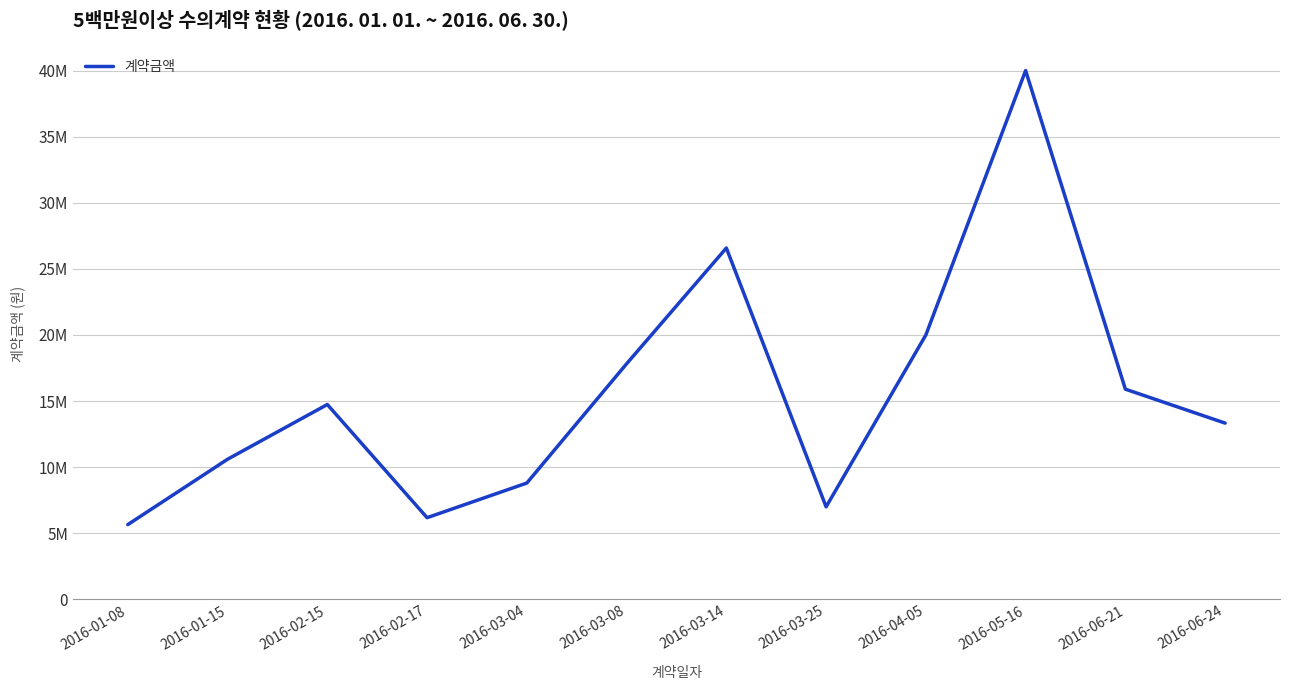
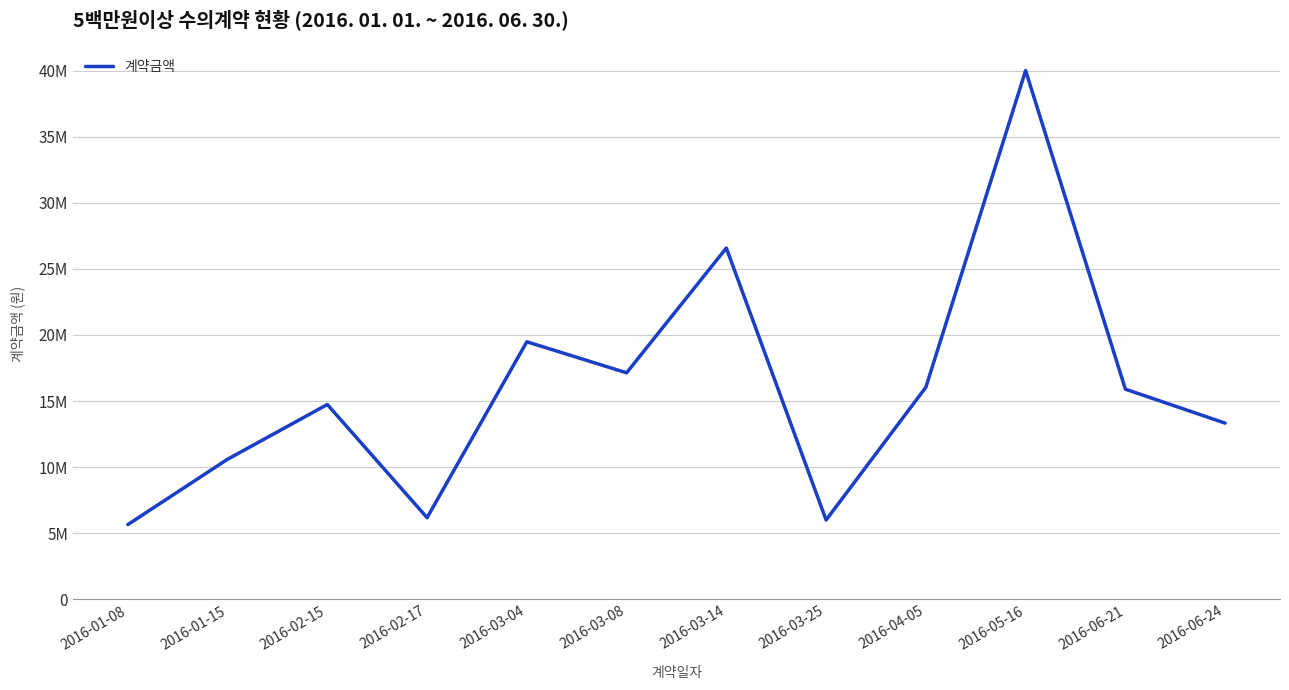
  {
    "2016-01-08": 5700000,
    "2016-01-15": 10600000,
    "2016-02-15": 14700000,
    "2016-02-17": 6200000,
-   "2016-03-04": 8800000,
-   "2016-03-08": 17800000,
+   "2016-03-04": 19500000,
+   "2016-03-08": 17100000,
    "2016-03-14": 26600000,
-   "2016-03-25": 7000000,
-   "2016-04-05": 20000000,
+   "2016-03-25": 6000000,
+   "2016-04-05": 16000000,
    "2016-05-16": 40000000,
    "2016-06-21": 15900000,
    "2016-06-24": 13300000
  }
